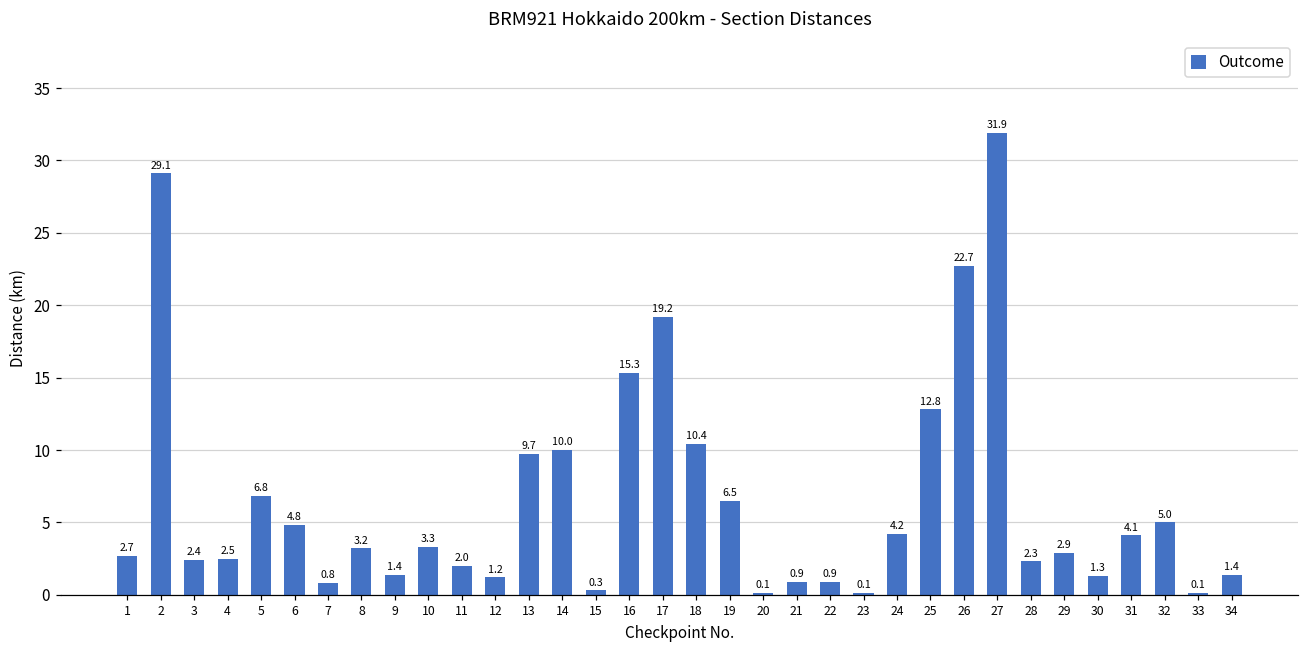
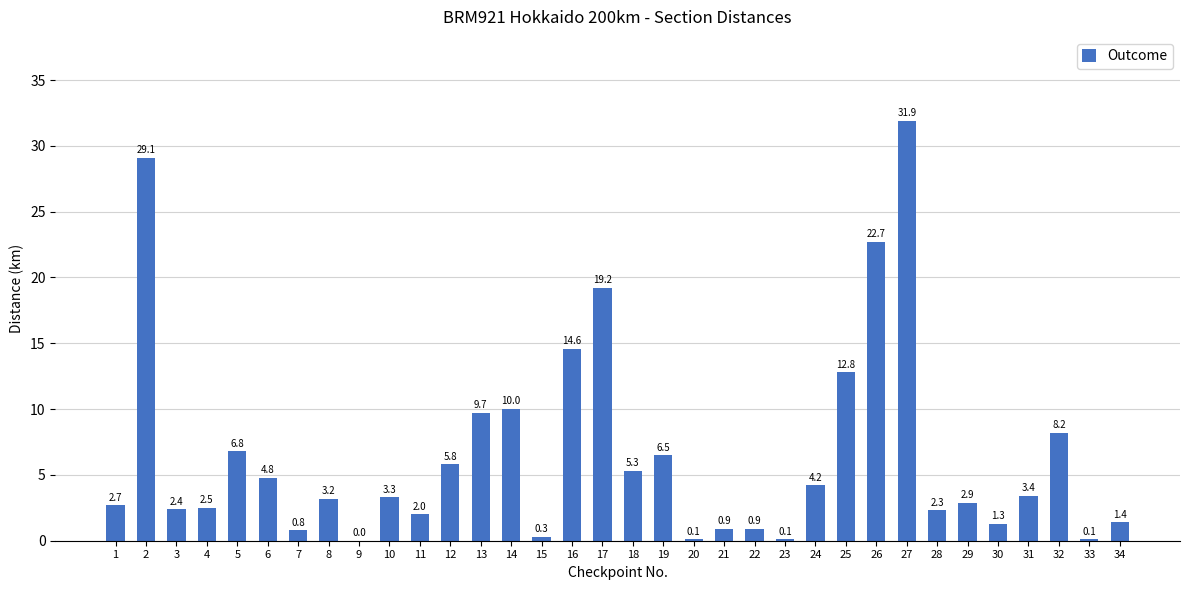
  {
    "1": 2.7,
    "2": 29.1,
    "3": 2.4,
    "4": 2.5,
    "5": 6.8,
    "6": 4.8,
    "7": 0.8,
    "8": 3.2,
-   "9": 1.4,
+   "9": 0.0,
    "10": 3.3,
    "11": 2.0,
-   "12": 1.2,
+   "12": 5.8,
    "13": 9.7,
    "14": 10.0,
    "15": 0.3,
-   "16": 15.3,
+   "16": 14.6,
    "17": 19.2,
-   "18": 10.4,
+   "18": 5.3,
    "19": 6.5,
    "20": 0.1,
    "21": 0.9,
    "22": 0.9,
    "23": 0.1,
    "24": 4.2,
    "25": 12.8,
    "26": 22.7,
    "27": 31.9,
    "28": 2.3,
    "29": 2.9,
    "30": 1.3,
-   "31": 4.1,
-   "32": 5.0,
+   "31": 3.4,
+   "32": 8.2,
    "33": 0.1,
    "34": 1.4
  }
